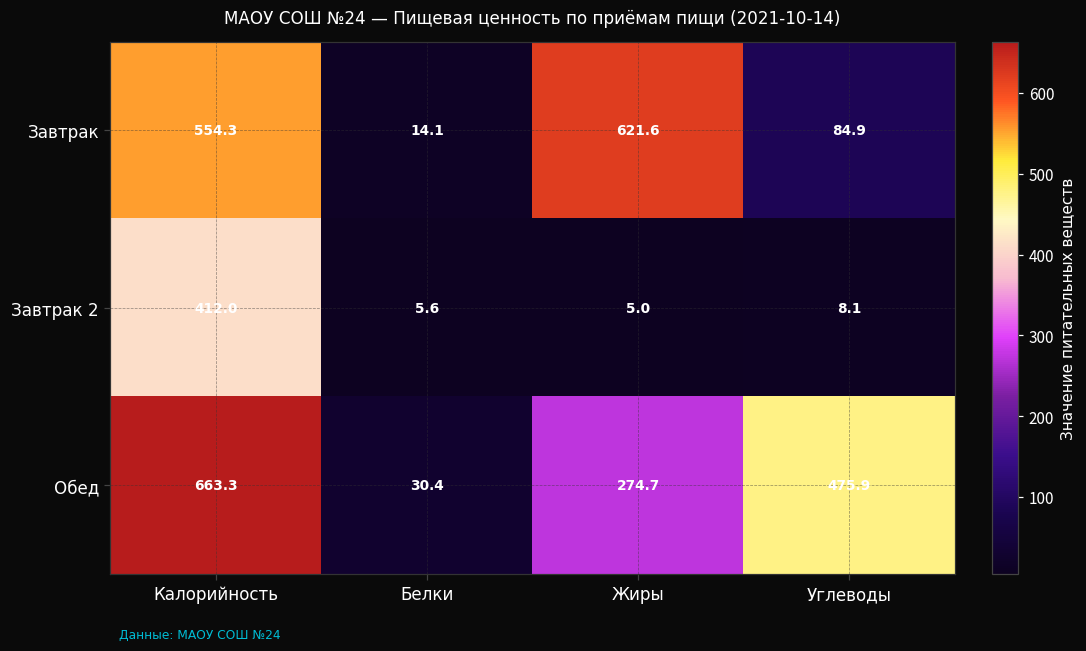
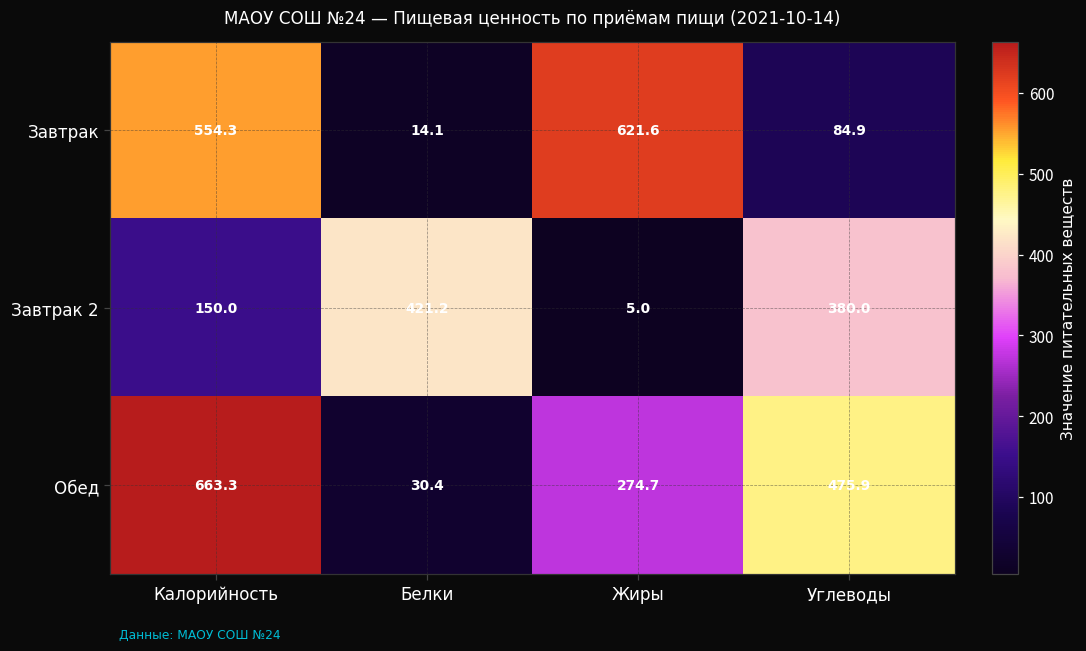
  {
    "Завтрак": {
      "Калорийность": 554.3,
      "Белки": 14.1,
      "Жиры": 621.6,
      "Углеводы": 84.9
    },
    "Завтрак 2": {
-     "Калорийность": 412.0,
-     "Белки": 5.6,
+     "Калорийность": 150.0,
+     "Белки": 421.2,
      "Жиры": 5.0,
-     "Углеводы": 8.1
+     "Углеводы": 380.0
    },
    "Обед": {
      "Калорийность": 663.3,
      "Белки": 30.4,
      "Жиры": 274.7,
      "Углеводы": 475.9
    }
  }
